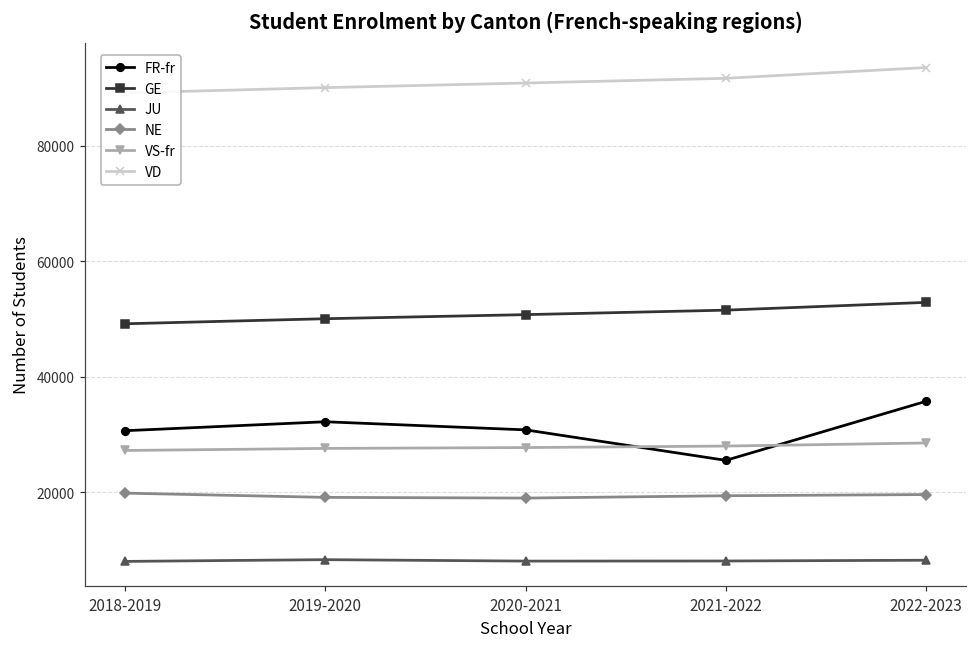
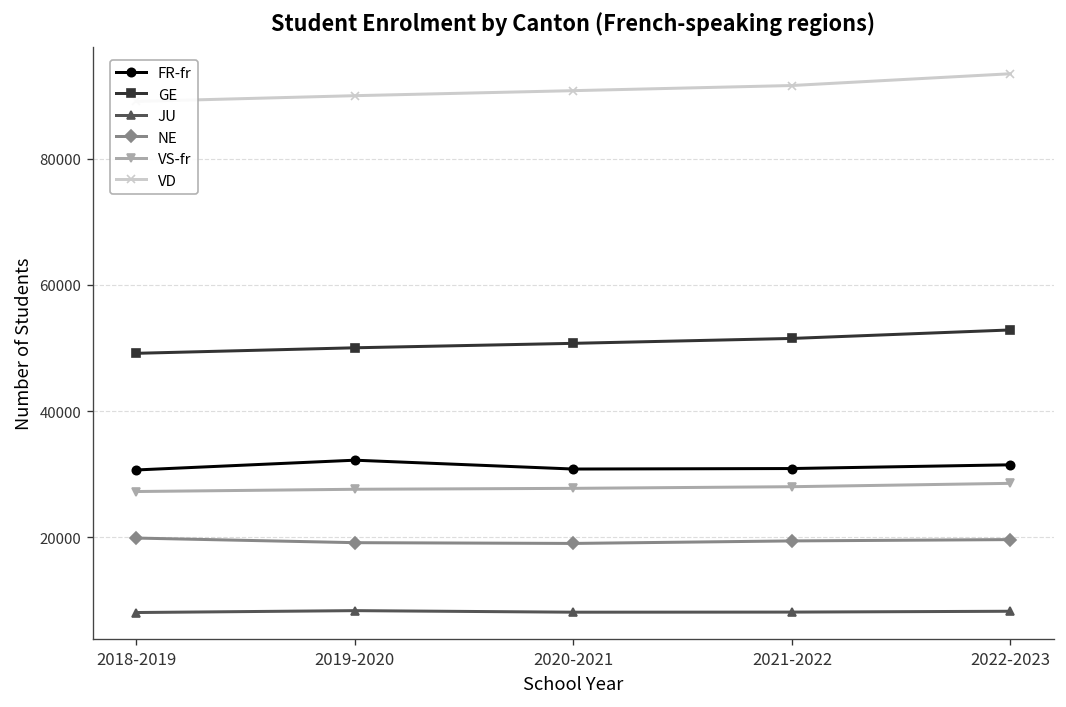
  {
    "FR-fr": {
      "2018-2019": 31000,
      "2019-2020": 32000,
      "2020-2021": 31000,
-     "2021-2022": 26000,
-     "2022-2023": 36000
+     "2021-2022": 31000,
+     "2022-2023": 31000
    }
  }
